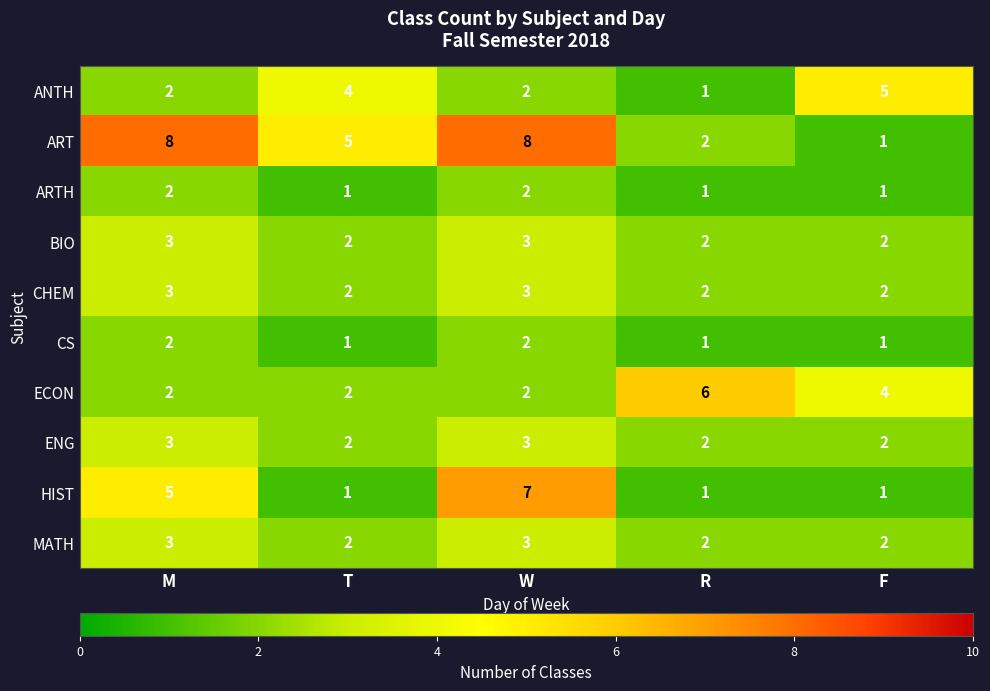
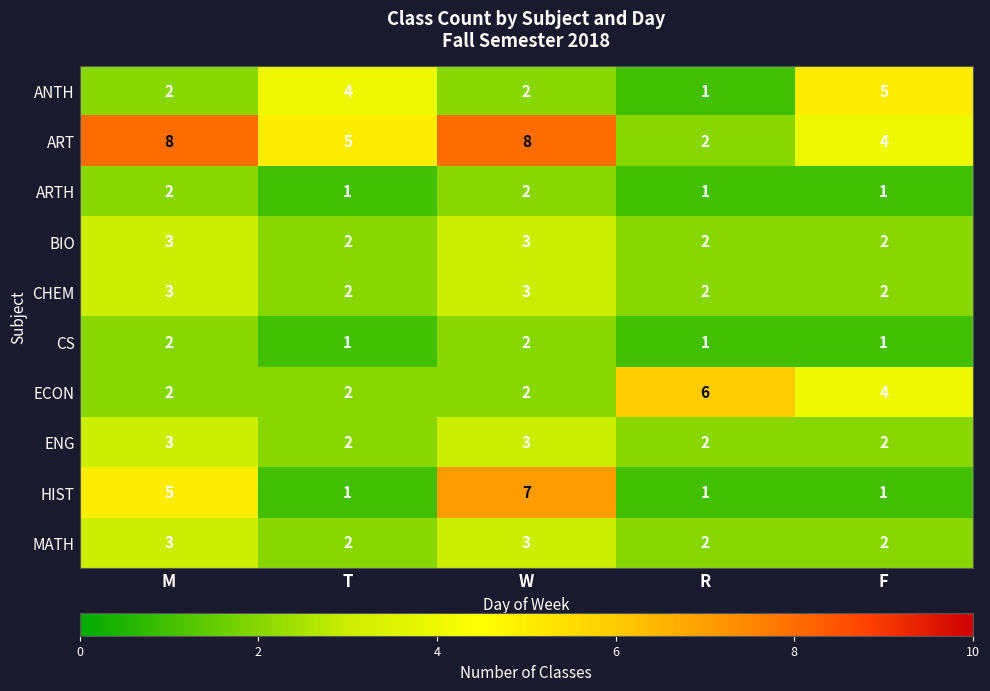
  {
    "ANTH": {
      "M": 2,
      "T": 4,
      "W": 2,
      "R": 1,
      "F": 5
    },
    "ART": {
      "M": 8,
      "T": 5,
      "W": 8,
      "R": 2,
-     "F": 1
+     "F": 4
    },
    "ARTH": {
      "M": 2,
      "T": 1,
      "W": 2,
      "R": 1,
      "F": 1
    },
    "BIO": {
      "M": 3,
      "T": 2,
      "W": 3,
      "R": 2,
      "F": 2
    },
    "CHEM": {
      "M": 3,
      "T": 2,
      "W": 3,
      "R": 2,
      "F": 2
    },
    "CS": {
      "M": 2,
      "T": 1,
      "W": 2,
      "R": 1,
      "F": 1
    },
    "ECON": {
      "M": 2,
      "T": 2,
      "W": 2,
      "R": 6,
      "F": 4
    },
    "ENG": {
      "M": 3,
      "T": 2,
      "W": 3,
      "R": 2,
      "F": 2
    },
    "HIST": {
      "M": 5,
      "T": 1,
      "W": 7,
      "R": 1,
      "F": 1
    },
    "MATH": {
      "M": 3,
      "T": 2,
      "W": 3,
      "R": 2,
      "F": 2
    }
  }
